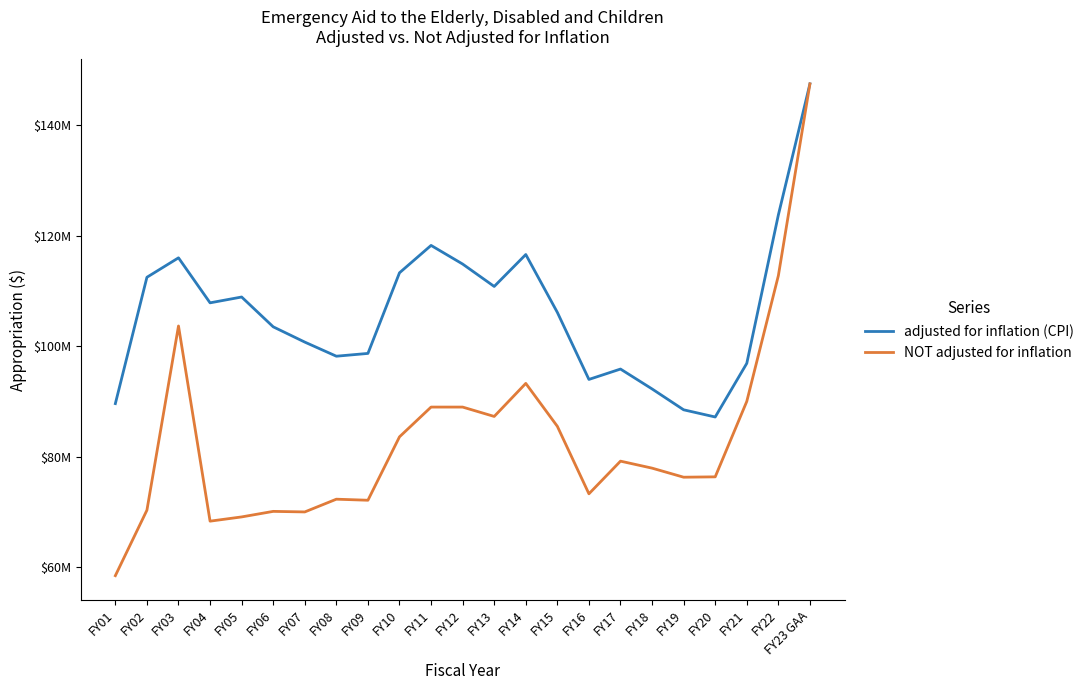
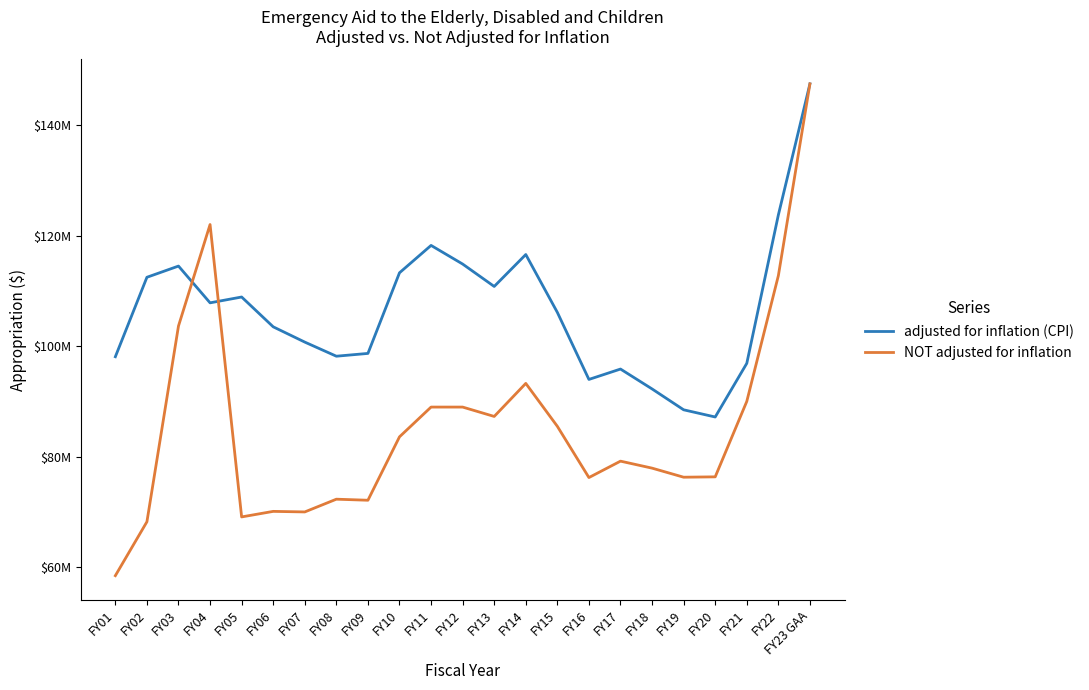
  {
    "adjusted for inflation (CPI)": {
-     "FY01": "$90000000",
+     "FY01": "$98000000",
      "FY02": "$112000000",
-     "FY03": "$116000000",
+     "FY03": "$114000000",
      "FY04": "$108000000",
      "FY05": "$109000000",
      "FY06": "$103000000",
      "FY07": "$101000000",
      "FY08": "$98000000",
      "FY09": "$99000000",
      "FY10": "$113000000",
      "FY11": "$118000000",
      "FY12": "$115000000",
      "FY13": "$111000000",
      "FY14": "$117000000",
      "FY15": "$106000000",
      "FY16": "$94000000",
      "FY17": "$96000000",
      "FY18": "$92000000",
      "FY19": "$88000000",
      "FY20": "$87000000",
      "FY21": "$97000000",
      "FY22": "$124000000"
    },
    "NOT adjusted for inflation": {
      "FY01": "$58000000",
-     "FY02": "$70000000",
+     "FY02": "$68000000",
      "FY03": "$104000000",
-     "FY04": "$68000000",
+     "FY04": "$122000000",
      "FY05": "$69000000",
      "FY06": "$70000000",
      "FY07": "$70000000",
      "FY08": "$72000000",
      "FY09": "$72000000",
      "FY10": "$84000000",
      "FY11": "$89000000",
      "FY12": "$89000000",
      "FY13": "$87000000",
      "FY14": "$93000000",
      "FY15": "$85000000",
-     "FY16": "$73000000",
+     "FY16": "$76000000",
      "FY17": "$79000000",
      "FY18": "$78000000",
      "FY19": "$76000000",
      "FY20": "$76000000",
      "FY21": "$90000000",
      "FY22": "$113000000"
    }
  }
